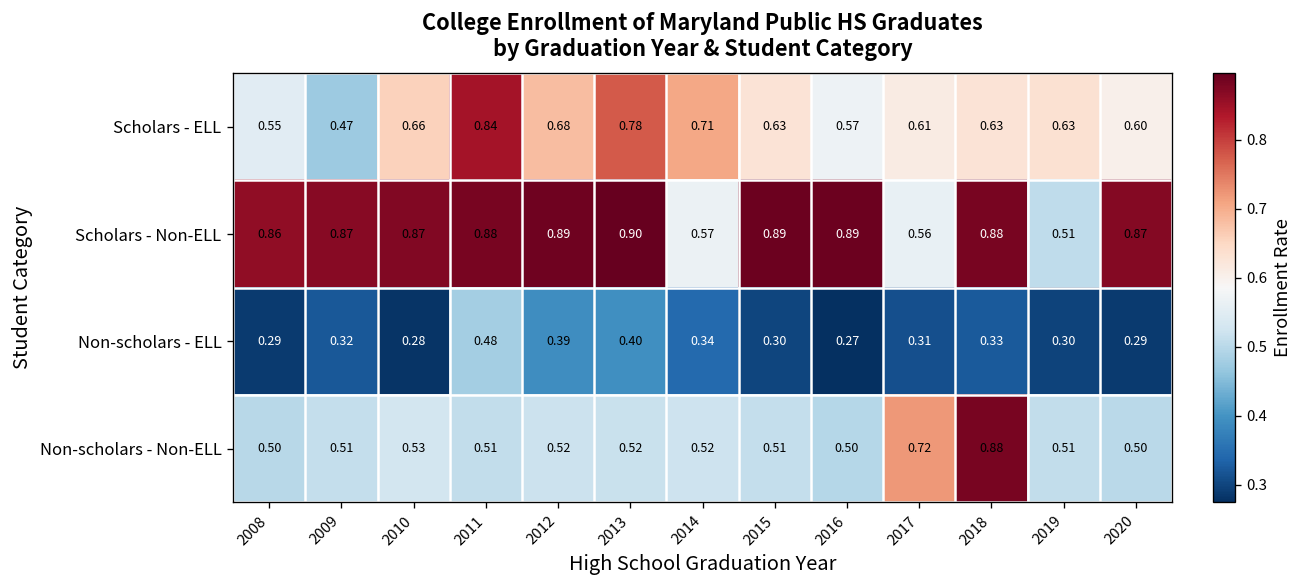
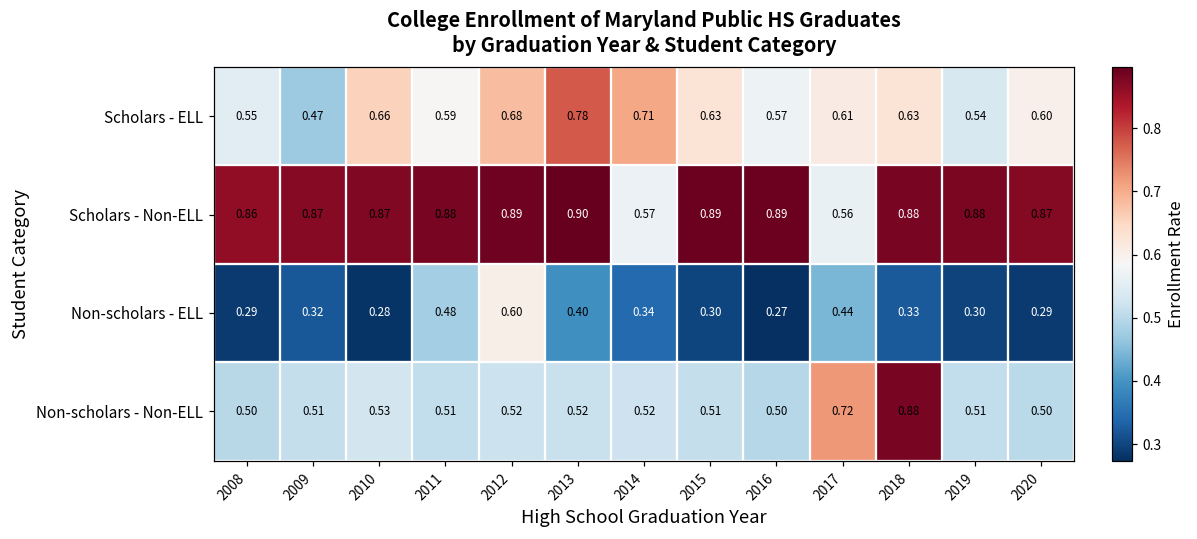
  {
    "Scholars - ELL": {
      "2008": 0.55,
      "2009": 0.47,
      "2010": 0.66,
-     "2011": 0.84,
+     "2011": 0.59,
      "2012": 0.68,
      "2013": 0.78,
      "2014": 0.71,
      "2015": 0.63,
      "2016": 0.57,
      "2017": 0.61,
      "2018": 0.63,
-     "2019": 0.63,
+     "2019": 0.54,
      "2020": 0.60
    },
    "Scholars - Non-ELL": {
      "2008": 0.86,
      "2009": 0.87,
      "2010": 0.87,
      "2011": 0.88,
      "2012": 0.89,
      "2013": 0.90,
      "2014": 0.57,
      "2015": 0.89,
      "2016": 0.89,
      "2017": 0.56,
      "2018": 0.88,
-     "2019": 0.51,
+     "2019": 0.88,
      "2020": 0.87
    },
    "Non-scholars - ELL": {
      "2008": 0.29,
      "2009": 0.32,
      "2010": 0.28,
      "2011": 0.48,
-     "2012": 0.39,
+     "2012": 0.60,
      "2013": 0.40,
      "2014": 0.34,
      "2015": 0.30,
      "2016": 0.27,
-     "2017": 0.31,
+     "2017": 0.44,
      "2018": 0.33,
      "2019": 0.30,
      "2020": 0.29
    },
    "Non-scholars - Non-ELL": {
      "2008": 0.50,
      "2009": 0.51,
      "2010": 0.53,
      "2011": 0.51,
      "2012": 0.52,
      "2013": 0.52,
      "2014": 0.52,
      "2015": 0.51,
      "2016": 0.50,
      "2017": 0.72,
      "2018": 0.88,
      "2019": 0.51,
      "2020": 0.50
    }
  }
